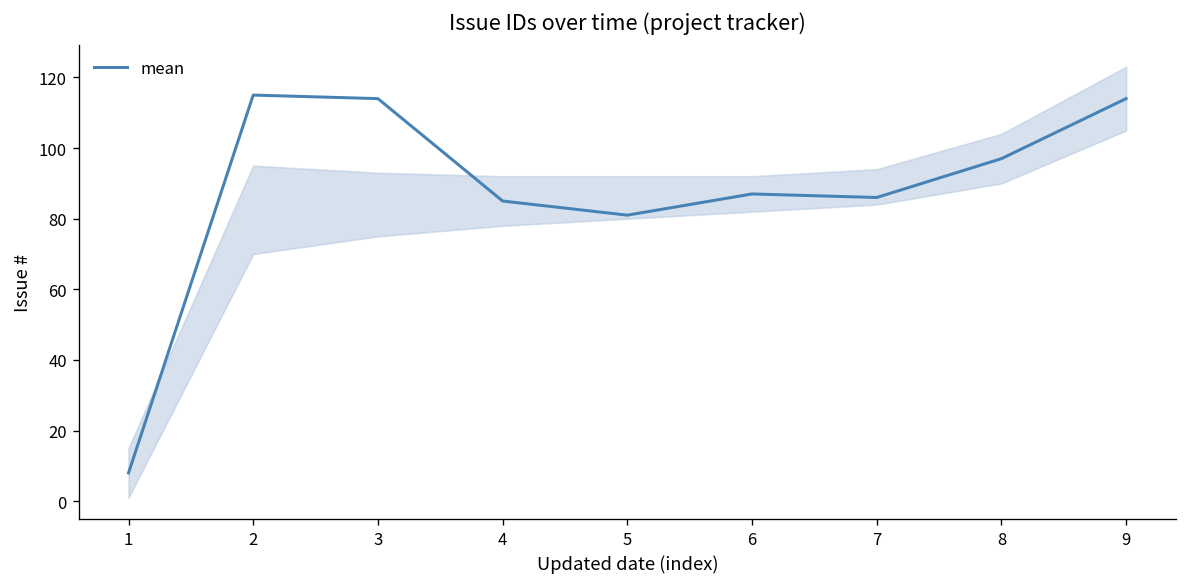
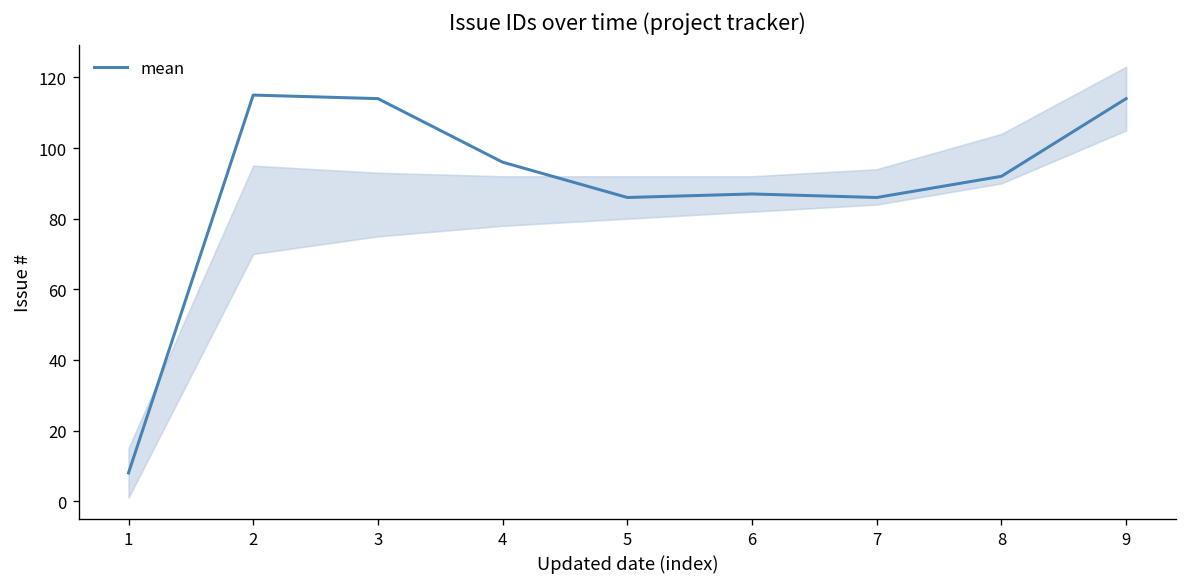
  {
    "mean": {
      "1": 8,
      "2": 115,
      "3": 114,
-     "4": 85,
-     "5": 81,
+     "4": 96,
+     "5": 86,
      "6": 87,
      "7": 86,
-     "8": 97,
+     "8": 92,
      "9": 114
    }
  }
